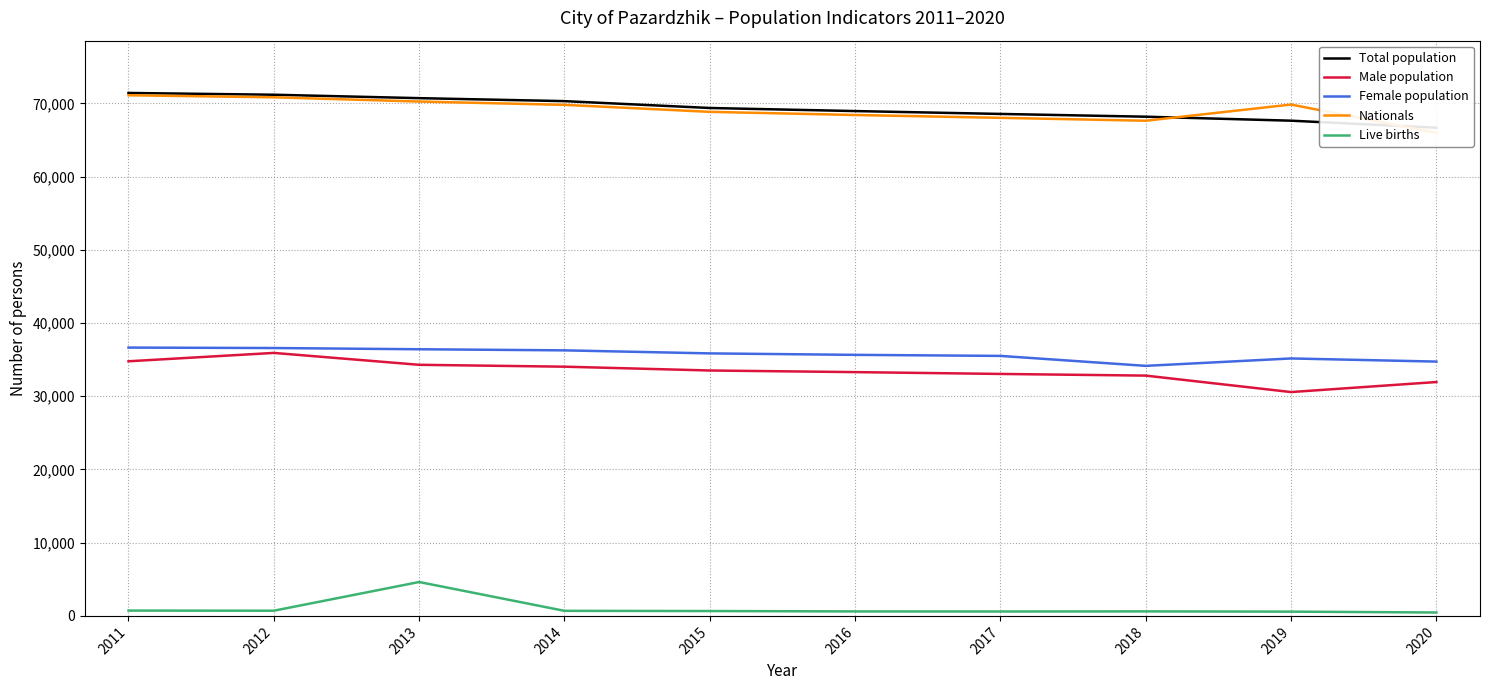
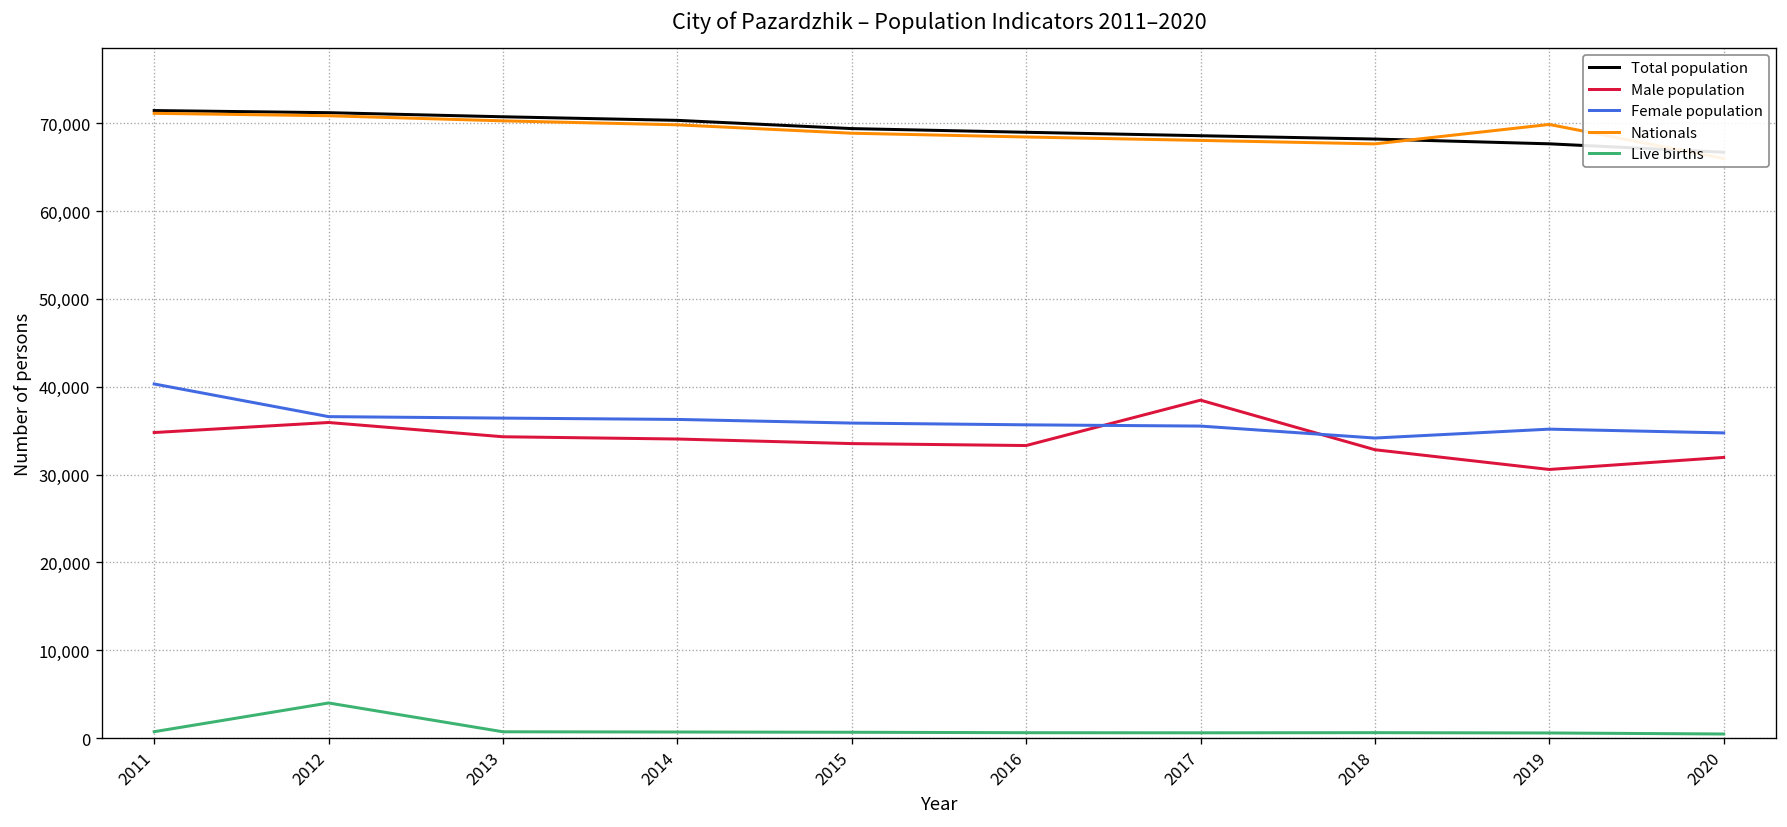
  {
    "Total population": {
      "2012": "71,000",
      "2013": "71,000",
      "2014": "70,000",
      "2015": "69,000",
      "2016": "69,000",
      "2017": "69,000",
      "2018": "68,000",
      "2019": "68,000"
    },
    "Male population": {
      "2011": "35,000",
      "2012": "36,000",
      "2013": "34,000",
      "2014": "34,000",
      "2015": "34,000",
      "2016": "33,000",
-     "2017": "33,000",
+     "2017": "38,000",
      "2018": "33,000",
      "2019": "31,000",
      "2020": "32,000"
    },
    "Female population": {
-     "2011": "37,000",
+     "2011": "40,000",
      "2012": "37,000",
      "2013": "36,000",
      "2014": "36,000",
      "2015": "36,000",
      "2016": "36,000",
      "2017": "36,000",
      "2018": "34,000",
      "2019": "35,000",
      "2020": "35,000"
    },
    "Nationals": {
      "2012": "71,000",
      "2013": "70,000",
      "2014": "70,000",
      "2015": "69,000",
      "2016": "68,000",
      "2017": "68,000",
      "2018": "68,000",
      "2019": "70,000"
    },
    "Live births": {
      "2011": "1,000",
-     "2012": "1,000",
-     "2013": "5,000",
+     "2012": "4,000",
+     "2013": "1,000",
      "2014": "1,000",
      "2015": "1,000",
      "2016": "1,000",
      "2017": "1,000",
      "2018": "1,000",
      "2019": "1,000",
      "2020": "0"
    }
  }
